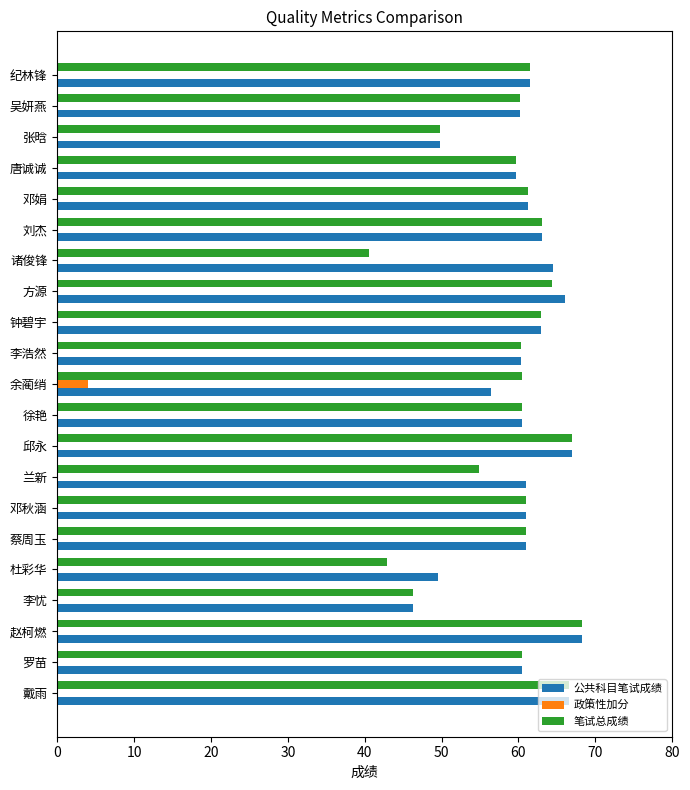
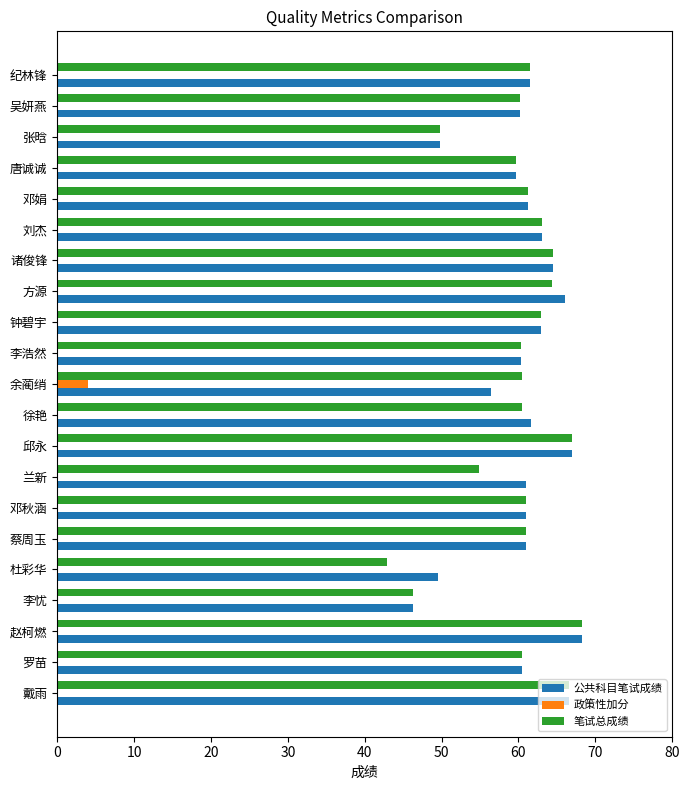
  {
    "公共科目笔试成绩": {
      "纪林锋": 62,
      "吴妍燕": 60,
      "张晗": 50,
      "唐诚诚": 60,
      "邓娟": 61,
      "刘杰": 63,
      "诸俊锋": 65,
      "方源": 66,
      "钟碧宇": 63,
      "李浩然": 60,
      "余蔺绡": 56,
-     "徐艳": 60,
+     "徐艳": 62,
      "邱永": 67,
      "兰新": 61,
      "邓秋涵": 61,
      "蔡周玉": 61,
      "杜彩华": 50,
      "李忧": 46,
      "赵柯燃": 68,
      "罗苗": 61
    },
    "政策性加分": {
      "纪林锋": 0,
      "吴妍燕": 0,
      "张晗": 0,
      "唐诚诚": 0,
      "邓娟": 0,
      "刘杰": 0,
      "诸俊锋": 0,
      "方源": 0,
      "钟碧宇": 0,
      "李浩然": 0,
      "余蔺绡": 4,
      "徐艳": 0,
      "邱永": 0,
      "兰新": 0,
      "邓秋涵": 0,
      "蔡周玉": 0,
      "杜彩华": 0,
      "李忧": 0,
      "赵柯燃": 0,
      "罗苗": 0,
      "戴雨": 0
    },
    "笔试总成绩": {
      "纪林锋": 62,
      "吴妍燕": 60,
      "张晗": 50,
      "唐诚诚": 60,
      "邓娟": 61,
      "刘杰": 63,
-     "诸俊锋": 41,
+     "诸俊锋": 65,
      "方源": 64,
      "钟碧宇": 63,
      "李浩然": 60,
      "余蔺绡": 60,
      "徐艳": 60,
      "邱永": 67,
      "兰新": 55,
      "邓秋涵": 61,
      "蔡周玉": 61,
      "杜彩华": 43,
      "李忧": 46,
      "赵柯燃": 68,
      "罗苗": 61
    }
  }
